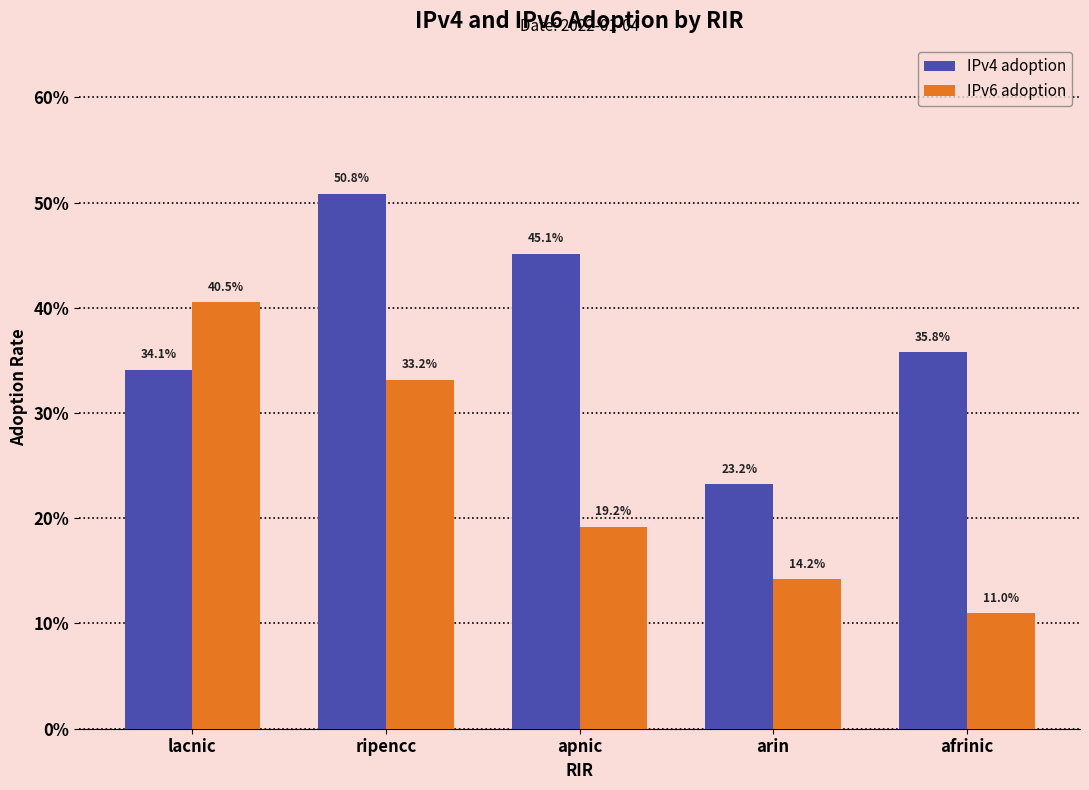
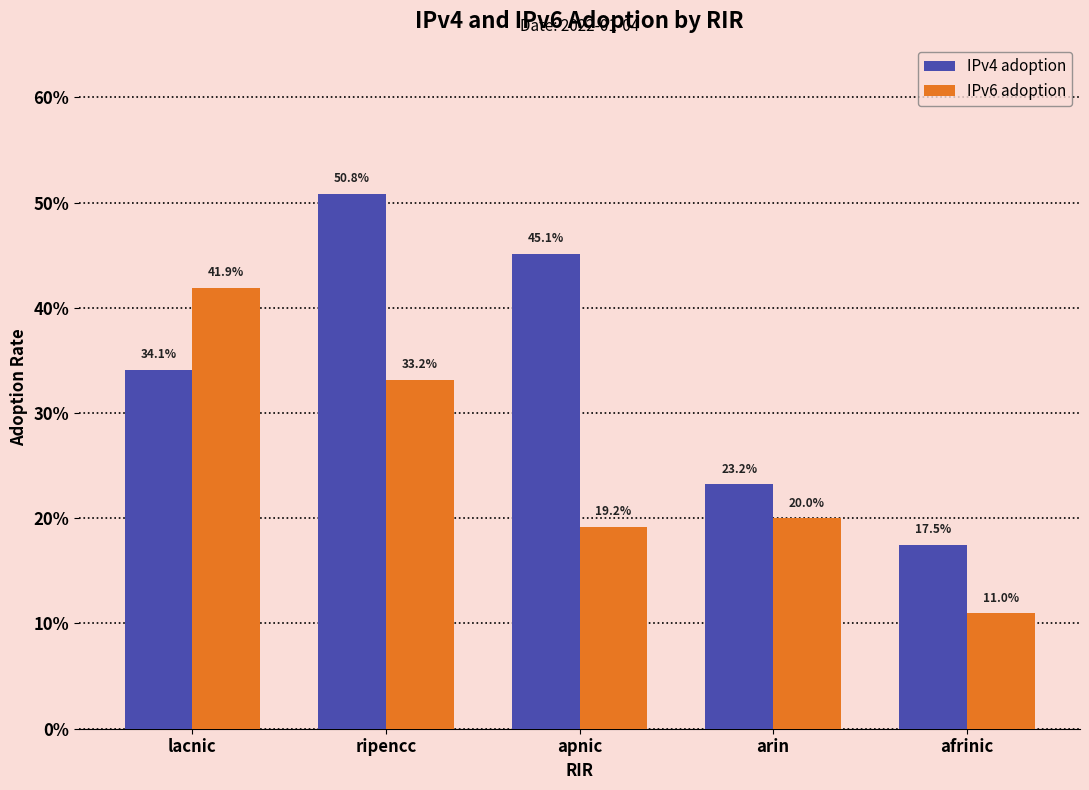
  {
    "IPv4 adoption": {
      "lacnic": "34.1%",
      "ripencc": "50.8%",
      "apnic": "45.1%",
      "arin": "23.2%",
-     "afrinic": "35.8%"
+     "afrinic": "17.5%"
    },
    "IPv6 adoption": {
-     "lacnic": "40.5%",
+     "lacnic": "41.9%",
      "ripencc": "33.2%",
      "apnic": "19.2%",
-     "arin": "14.2%",
+     "arin": "20.0%",
      "afrinic": "11.0%"
    }
  }
